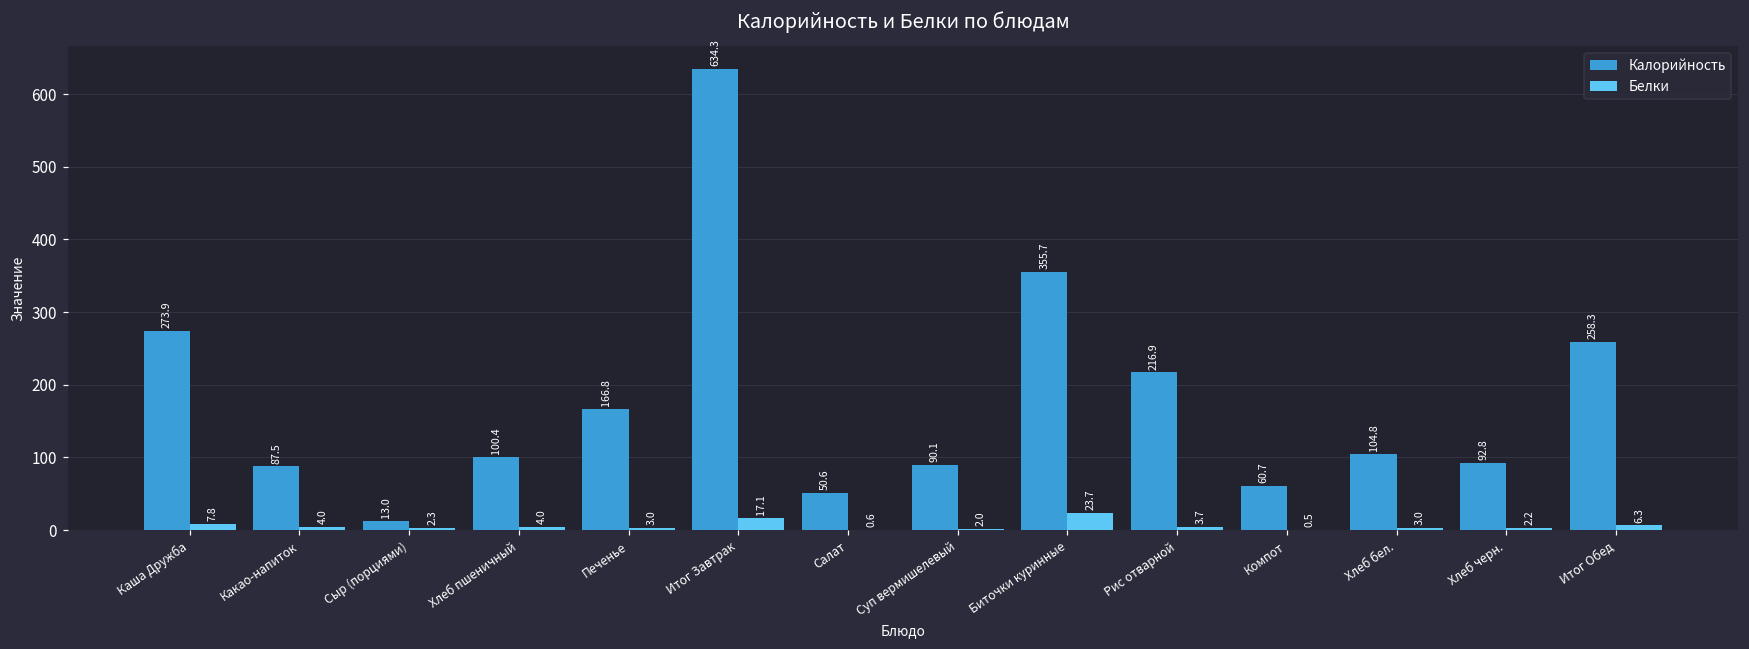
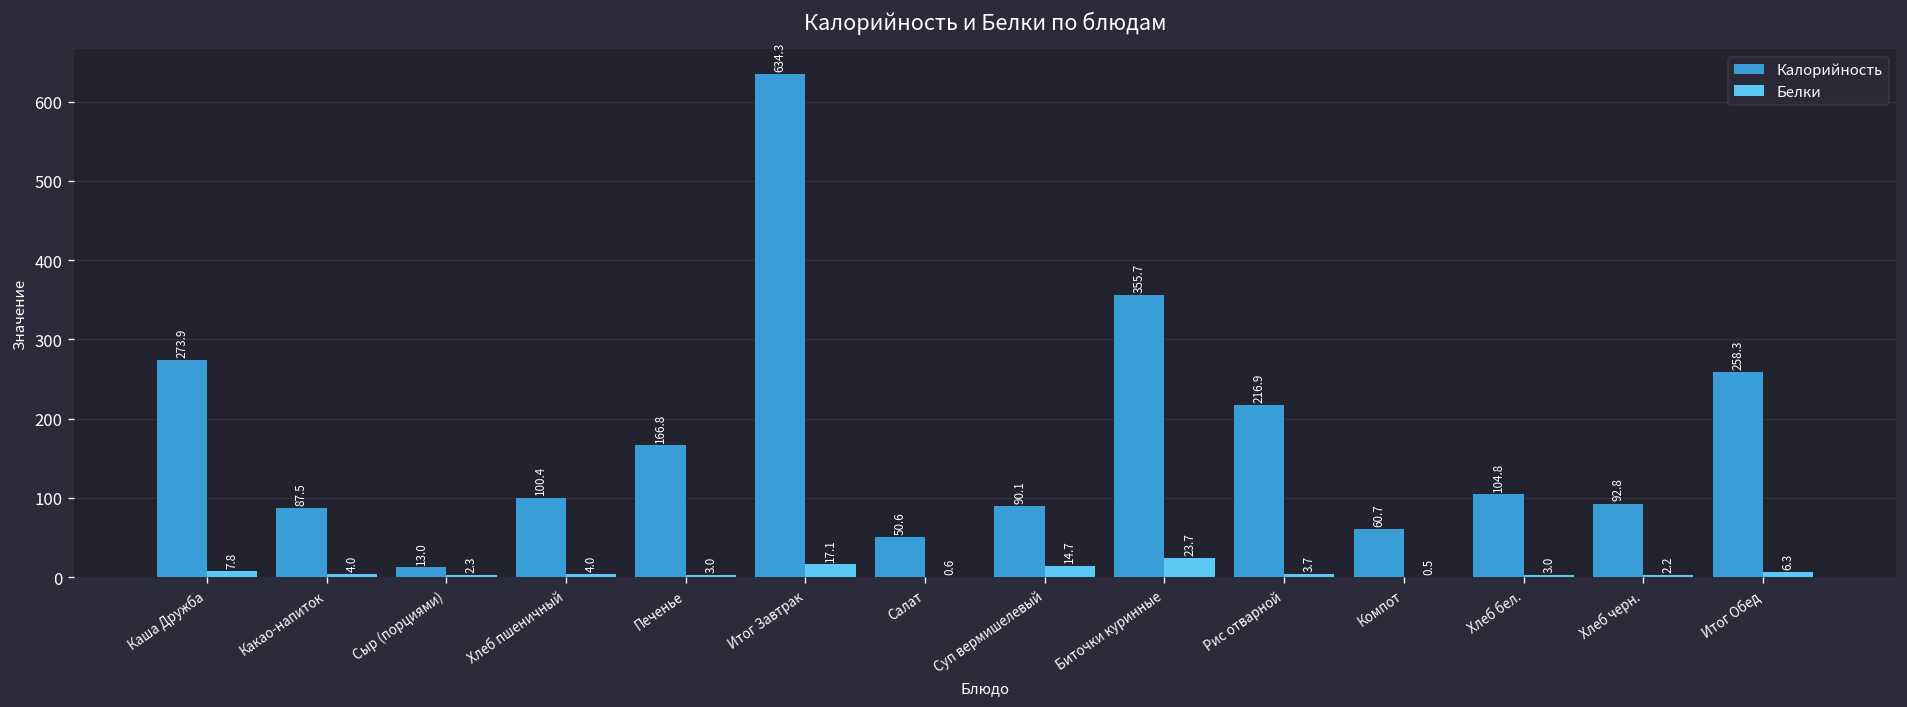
  {
    "Калорийность": {
      "Каша Дружба": 273.9,
      "Какао-напиток": 87.5,
      "Сыр (порциями)": 13.0,
      "Хлеб пшеничный": 100.4,
      "Печенье": 166.8,
      "Итог Завтрак": 634.3,
      "Салат": 50.6,
      "Суп вермишелевый": 90.1,
      "Биточки куринные": 355.7,
      "Рис отварной": 216.9,
      "Компот": 60.7,
      "Хлеб бел.": 104.8,
      "Хлеб черн.": 92.8,
      "Итог Обед": 258.3
    },
    "Белки": {
      "Каша Дружба": 7.8,
      "Какао-напиток": 4.0,
      "Сыр (порциями)": 2.3,
      "Хлеб пшеничный": 4.0,
      "Печенье": 3.0,
      "Итог Завтрак": 17.1,
      "Салат": 0.6,
-     "Суп вермишелевый": 2.0,
+     "Суп вермишелевый": 14.7,
      "Биточки куринные": 23.7,
      "Рис отварной": 3.7,
      "Компот": 0.5,
      "Хлеб бел.": 3.0,
      "Хлеб черн.": 2.2,
      "Итог Обед": 6.3
    }
  }
